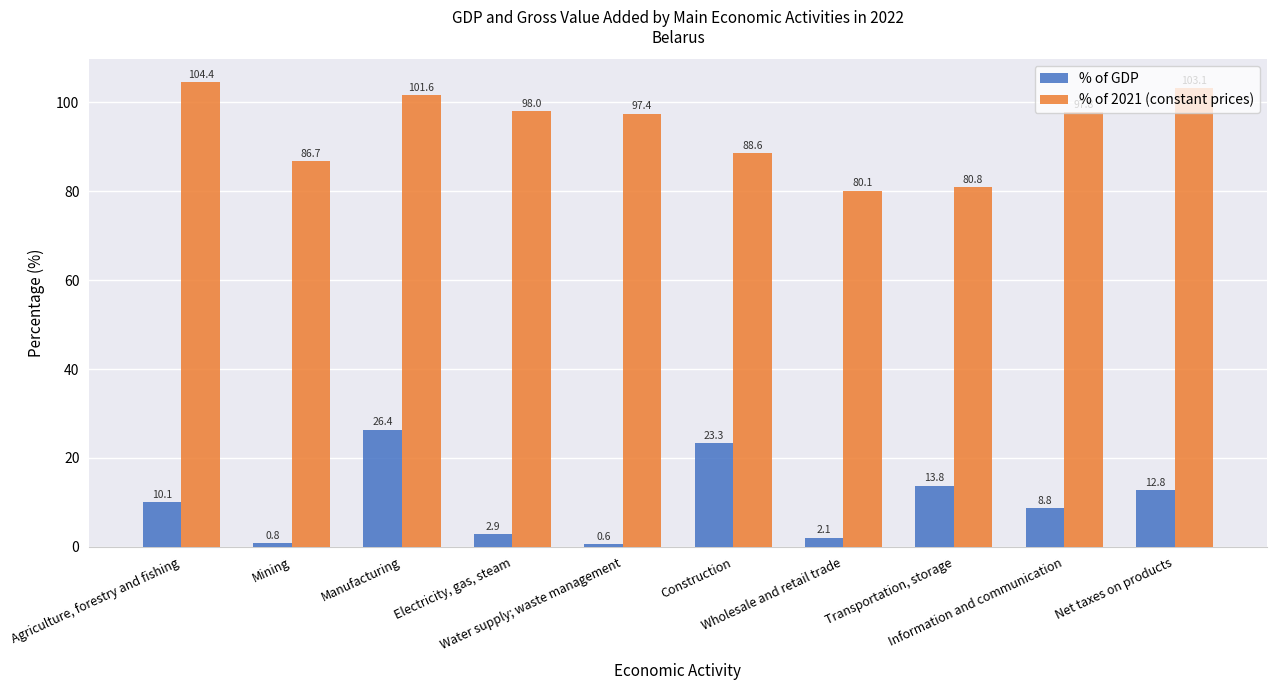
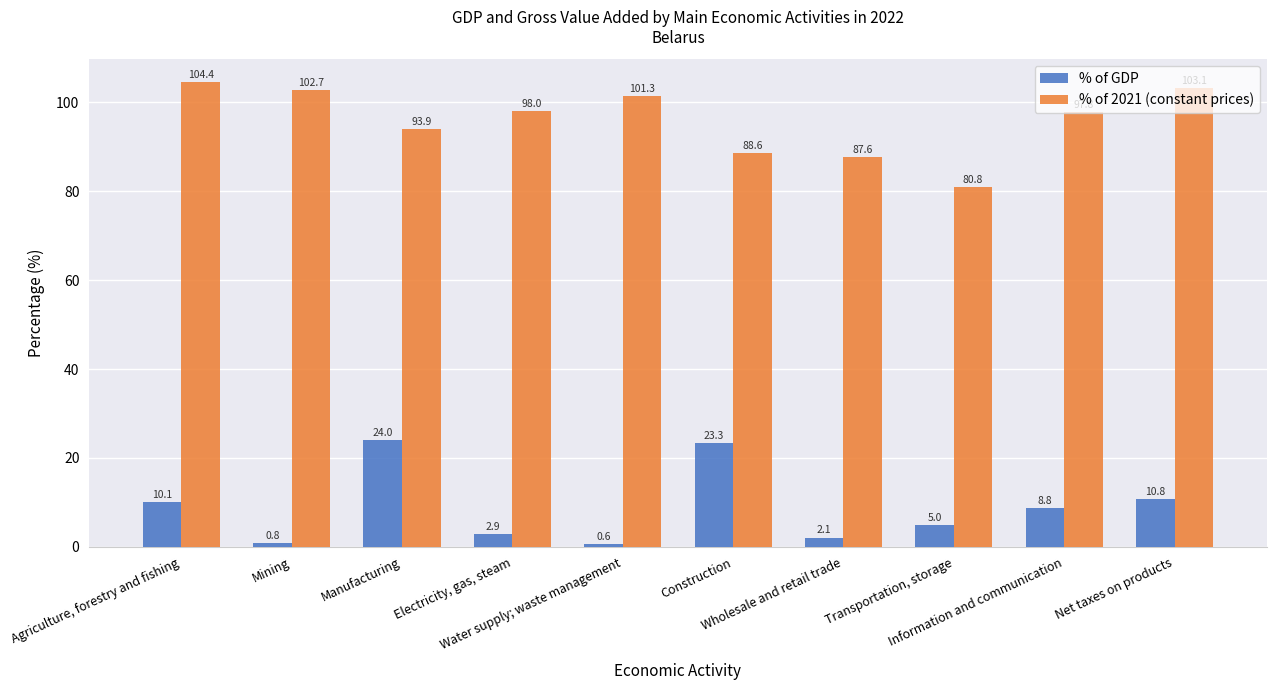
  {
    "% of GDP": {
      "Agriculture, forestry and fishing": 10.1,
      "Mining": 0.8,
-     "Manufacturing": 26.4,
+     "Manufacturing": 24.0,
      "Electricity, gas, steam": 2.9,
      "Water supply; waste management": 0.6,
      "Construction": 23.3,
      "Wholesale and retail trade": 2.1,
-     "Transportation, storage": 13.8,
+     "Transportation, storage": 5.0,
      "Information and communication": 8.8,
-     "Net taxes on products": 12.8
+     "Net taxes on products": 10.8
    },
    "% of 2021 (constant prices)": {
      "Agriculture, forestry and fishing": 104.4,
-     "Mining": 86.7,
-     "Manufacturing": 101.6,
+     "Mining": 102.7,
+     "Manufacturing": 93.9,
      "Electricity, gas, steam": 98.0,
-     "Water supply; waste management": 97.4,
+     "Water supply; waste management": 101.3,
      "Construction": 88.6,
-     "Wholesale and retail trade": 80.1,
+     "Wholesale and retail trade": 87.6,
      "Transportation, storage": 80.8
    }
  }
